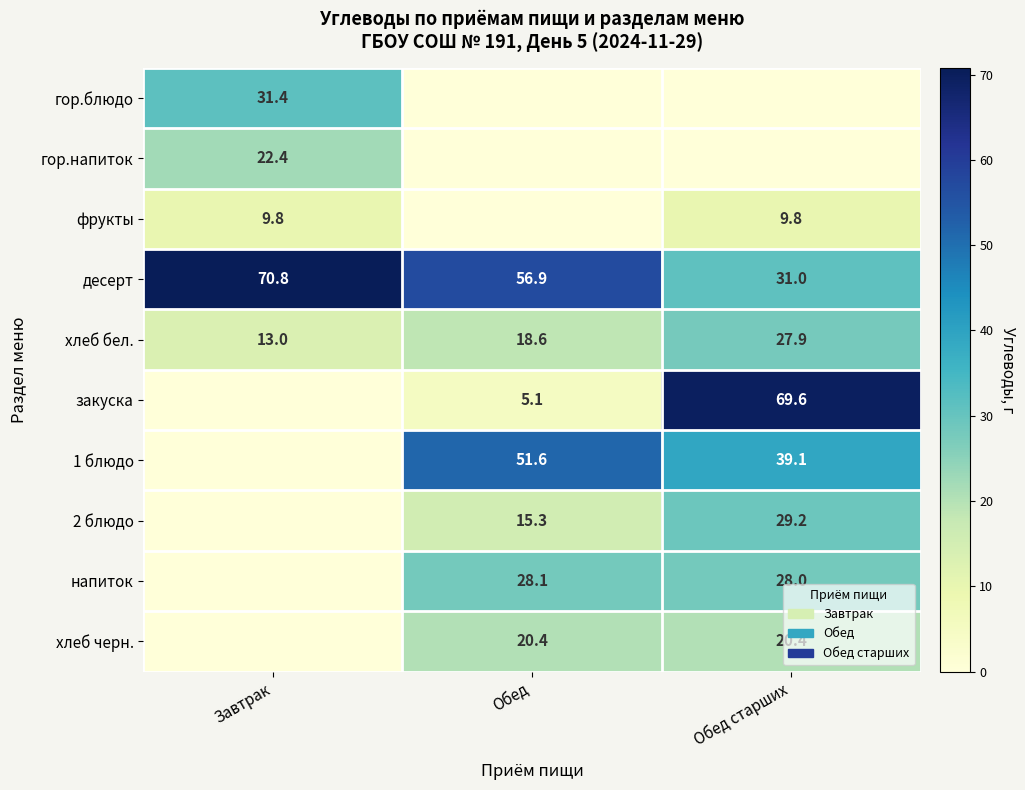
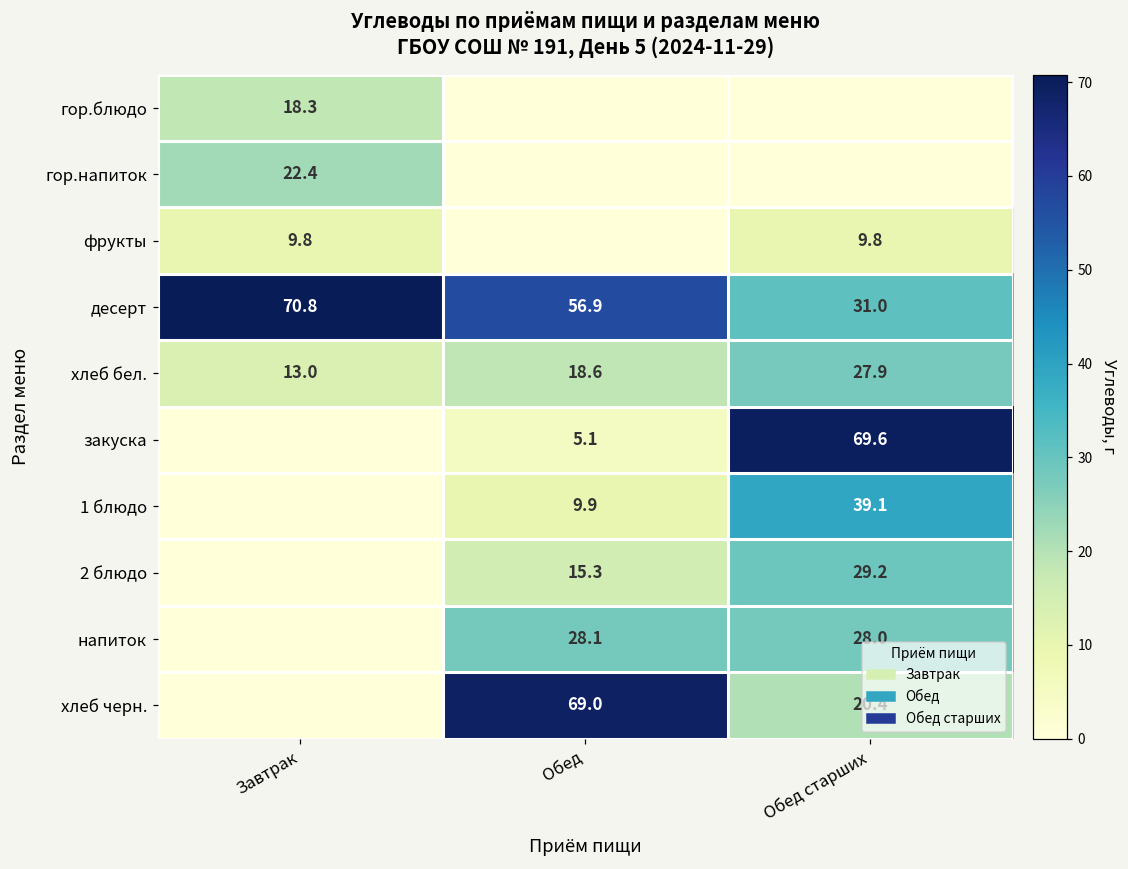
  {
    "гор.блюдо": {
-     "Завтрак": 31.4
+     "Завтрак": 18.3
    },
    "гор.напиток": {
      "Завтрак": 22.4
    },
    "фрукты": {
      "Завтрак": 9.8,
      "Обед старших": 9.8
    },
    "десерт": {
      "Завтрак": 70.8,
      "Обед": 56.9,
      "Обед старших": 31.0
    },
    "хлеб бел.": {
      "Завтрак": 13.0,
      "Обед": 18.6,
      "Обед старших": 27.9
    },
    "закуска": {
      "Обед": 5.1,
      "Обед старших": 69.6
    },
    "1 блюдо": {
-     "Обед": 51.6,
+     "Обед": 9.9,
      "Обед старших": 39.1
    },
    "2 блюдо": {
      "Обед": 15.3,
      "Обед старших": 29.2
    },
    "напиток": {
      "Обед": 28.1
    },
    "хлеб черн.": {
-     "Обед": 20.4
+     "Обед": 69.0
    }
  }
